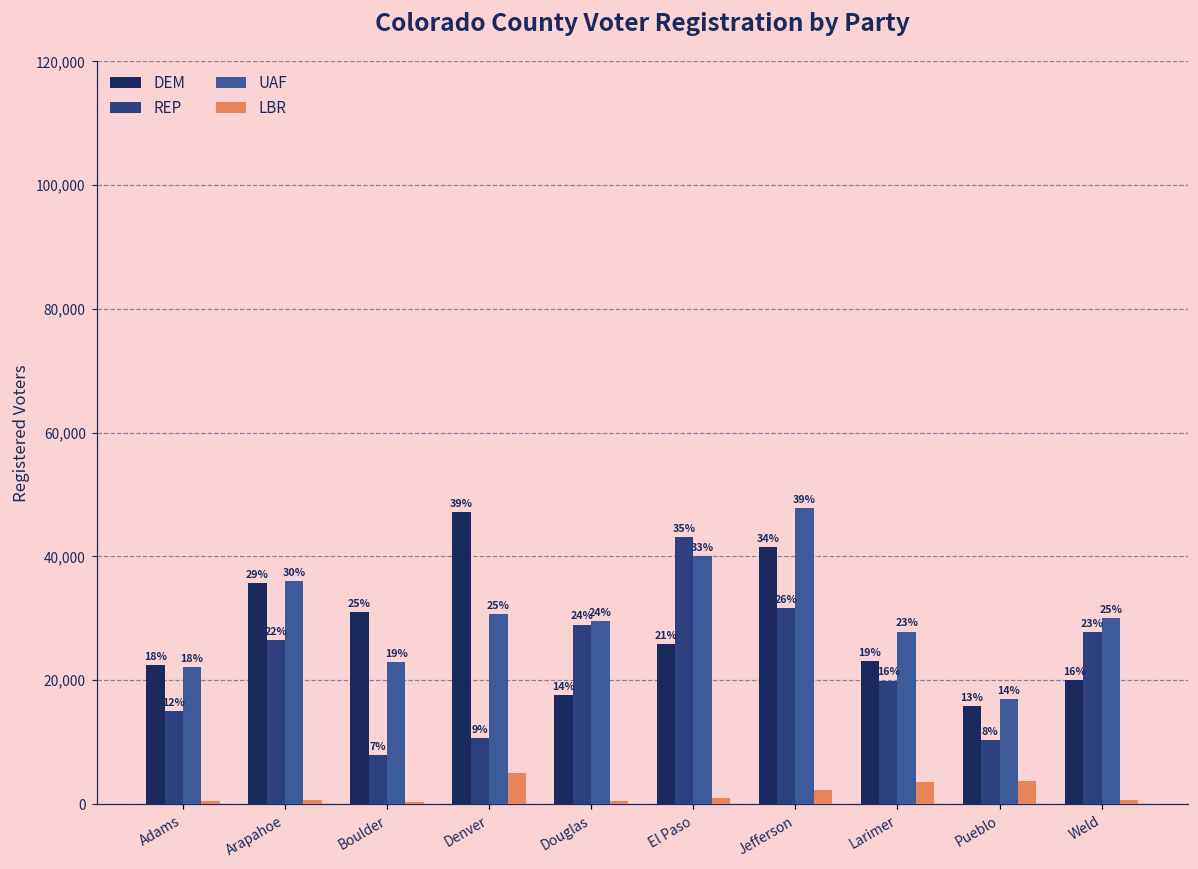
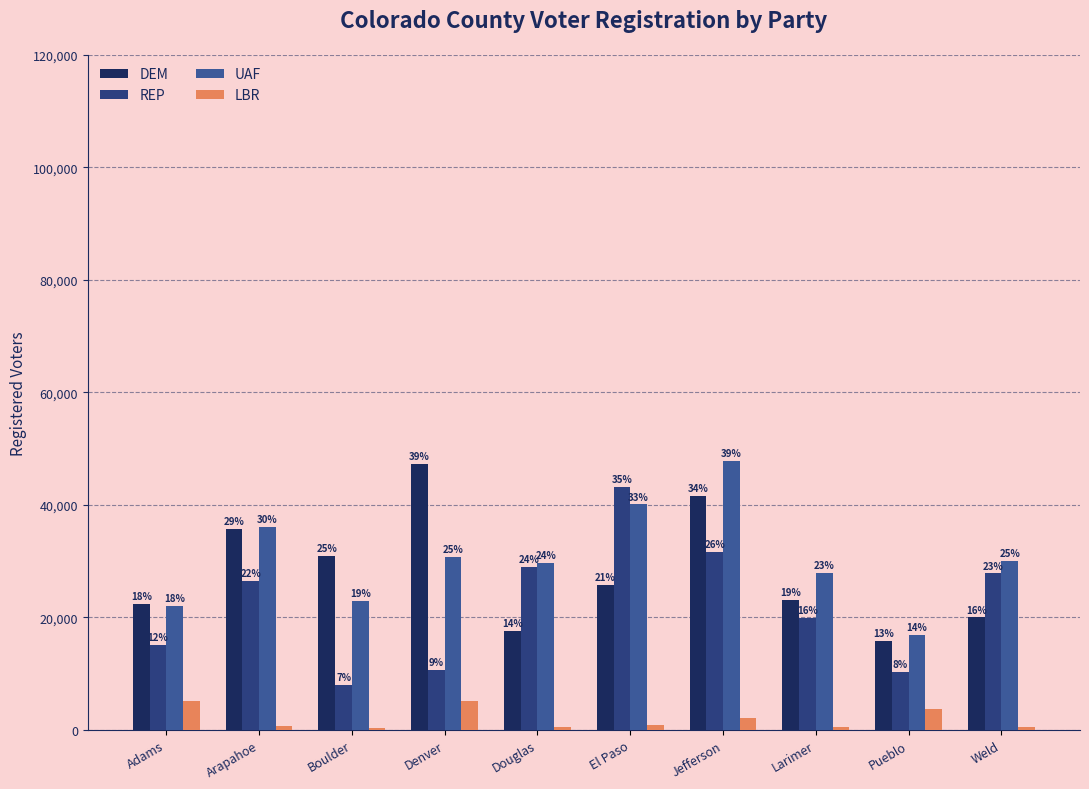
  {
    "LBR": {
-     "Adams": "0",
+     "Adams": "5,000",
      "Arapahoe": "1,000",
      "Denver": "5,000",
      "Douglas": "1,000",
      "El Paso": "1,000",
      "Jefferson": "2,000",
-     "Larimer": "4,000",
+     "Larimer": "0",
      "Pueblo": "4,000",
      "Weld": "1,000"
    }
  }
